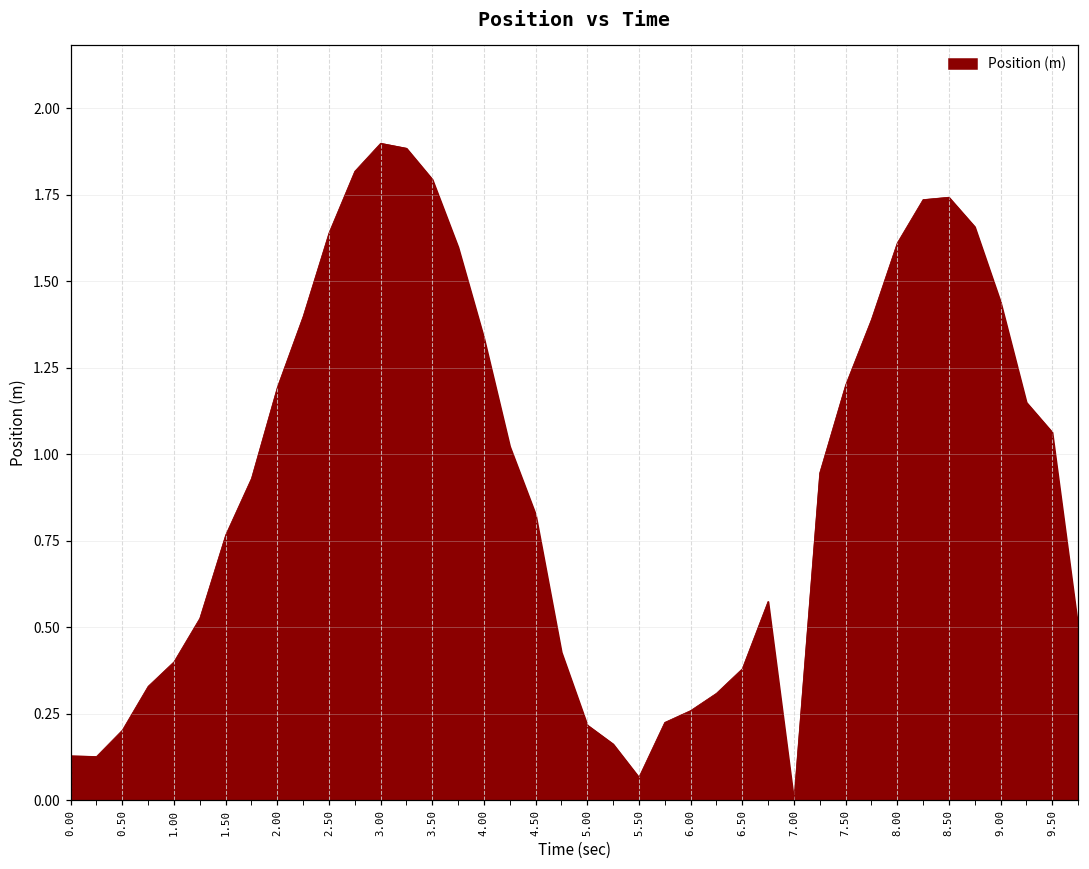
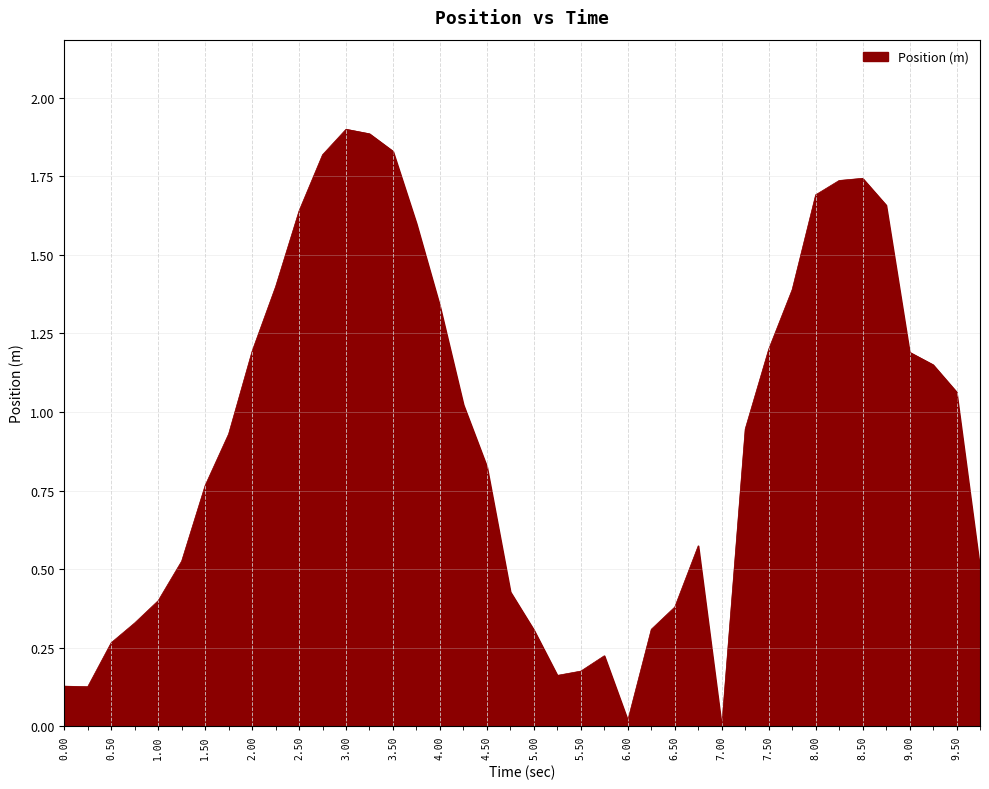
  {
    "0.00": 0.13,
-   "0.50": 0.20,
+   "0.50": 0.27,
    "1.00": 0.40,
    "1.50": 0.77,
    "2.00": 1.19,
    "2.50": 1.64,
    "3.00": 1.90,
-   "3.50": 1.80,
+   "3.50": 1.83,
    "4.00": 1.34,
    "4.50": 0.83,
-   "5.00": 0.22,
-   "5.50": 0.07,
-   "6.00": 0.26,
+   "5.00": 0.31,
+   "5.50": 0.18,
+   "6.00": 0.02,
    "6.50": 0.38,
    "7.00": 0.00,
    "7.50": 1.20,
-   "8.00": 1.61,
+   "8.00": 1.69,
    "8.50": 1.74,
-   "9.00": 1.44,
+   "9.00": 1.19,
    "9.50": 1.06
  }
